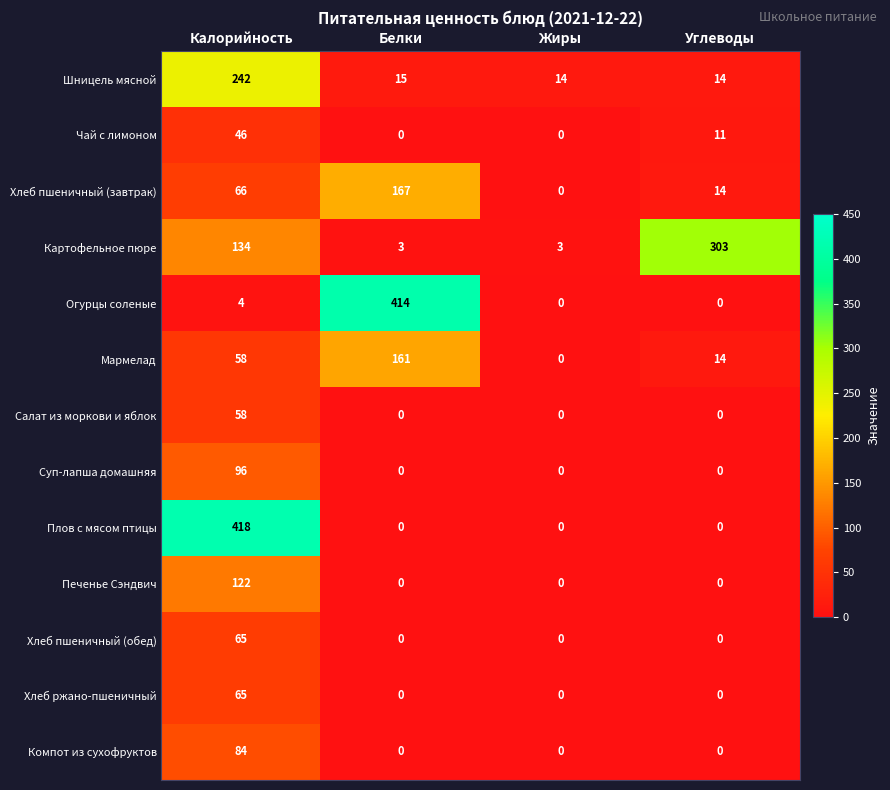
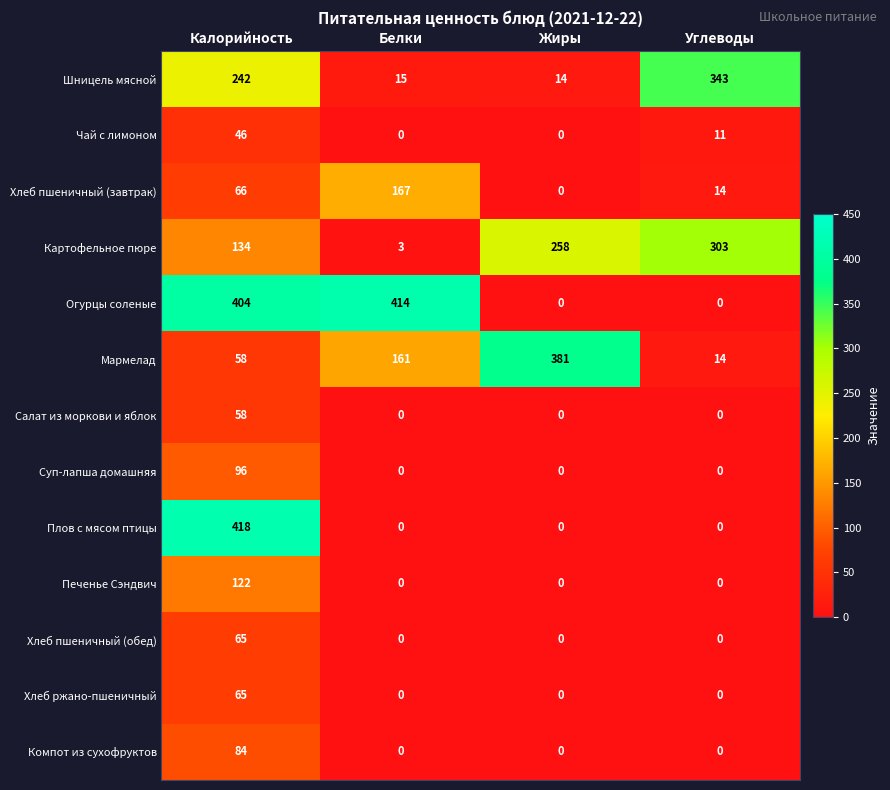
  {
    "Шницель мясной": {
      "Калорийность": 242,
      "Белки": 15,
      "Жиры": 14,
-     "Углеводы": 14
+     "Углеводы": 343
    },
    "Чай с лимоном": {
      "Калорийность": 46,
      "Белки": 0,
      "Жиры": 0,
      "Углеводы": 11
    },
    "Хлеб пшеничный (завтрак)": {
      "Калорийность": 66,
      "Белки": 167,
      "Жиры": 0,
      "Углеводы": 14
    },
    "Картофельное пюре": {
      "Калорийность": 134,
      "Белки": 3,
-     "Жиры": 3,
+     "Жиры": 258,
      "Углеводы": 303
    },
    "Огурцы соленые": {
-     "Калорийность": 4,
+     "Калорийность": 404,
      "Белки": 414,
      "Жиры": 0,
      "Углеводы": 0
    },
    "Мармелад": {
      "Калорийность": 58,
      "Белки": 161,
-     "Жиры": 0,
+     "Жиры": 381,
      "Углеводы": 14
    },
    "Салат из моркови и яблок": {
      "Калорийность": 58,
      "Белки": 0,
      "Жиры": 0,
      "Углеводы": 0
    },
    "Суп-лапша домашняя": {
      "Калорийность": 96,
      "Белки": 0,
      "Жиры": 0,
      "Углеводы": 0
    },
    "Плов с мясом птицы": {
      "Калорийность": 418,
      "Белки": 0,
      "Жиры": 0,
      "Углеводы": 0
    },
    "Печенье Сэндвич": {
      "Калорийность": 122,
      "Белки": 0,
      "Жиры": 0,
      "Углеводы": 0
    },
    "Хлеб пшеничный (обед)": {
      "Калорийность": 65,
      "Белки": 0,
      "Жиры": 0,
      "Углеводы": 0
    },
    "Хлеб ржано-пшеничный": {
      "Калорийность": 65,
      "Белки": 0,
      "Жиры": 0,
      "Углеводы": 0
    },
    "Компот из сухофруктов": {
      "Калорийность": 84,
      "Белки": 0,
      "Жиры": 0,
      "Углеводы": 0
    }
  }
